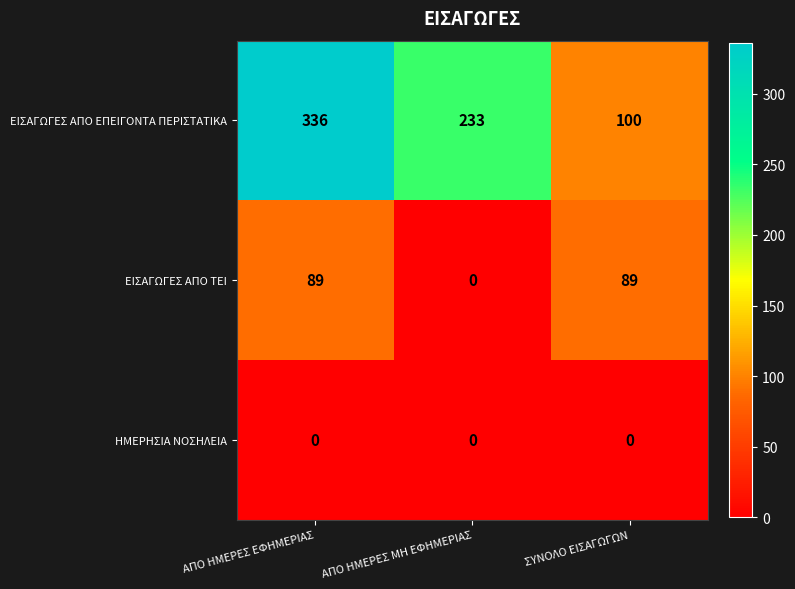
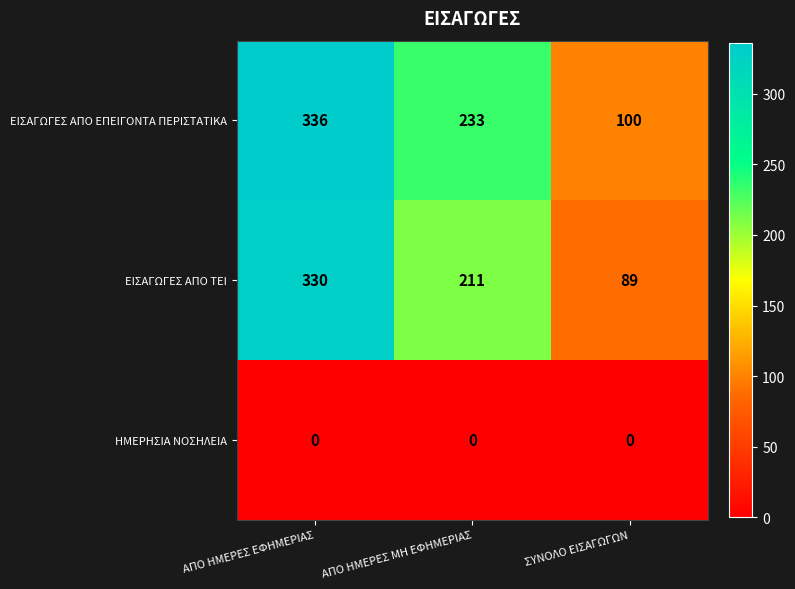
  {
    "ΕΙΣΑΓΩΓΕΣ ΑΠΟ ΕΠΕΙΓΟΝΤΑ ΠΕΡΙΣΤΑΤΙΚΑ": {
      "ΑΠΟ ΗΜΕΡΕΣ ΕΦΗΜΕΡΙΑΣ": 336,
      "ΑΠΟ ΗΜΕΡΕΣ ΜΗ ΕΦΗΜΕΡΙΑΣ": 233,
      "ΣΥΝΟΛΟ ΕΙΣΑΓΩΓΩΝ": 100
    },
    "ΕΙΣΑΓΩΓΕΣ ΑΠΟ ΤΕΙ": {
-     "ΑΠΟ ΗΜΕΡΕΣ ΕΦΗΜΕΡΙΑΣ": 89,
-     "ΑΠΟ ΗΜΕΡΕΣ ΜΗ ΕΦΗΜΕΡΙΑΣ": 0,
+     "ΑΠΟ ΗΜΕΡΕΣ ΕΦΗΜΕΡΙΑΣ": 330,
+     "ΑΠΟ ΗΜΕΡΕΣ ΜΗ ΕΦΗΜΕΡΙΑΣ": 211,
      "ΣΥΝΟΛΟ ΕΙΣΑΓΩΓΩΝ": 89
    },
    "ΗΜΕΡΗΣΙΑ ΝΟΣΗΛΕΙΑ": {
      "ΑΠΟ ΗΜΕΡΕΣ ΕΦΗΜΕΡΙΑΣ": 0,
      "ΑΠΟ ΗΜΕΡΕΣ ΜΗ ΕΦΗΜΕΡΙΑΣ": 0,
      "ΣΥΝΟΛΟ ΕΙΣΑΓΩΓΩΝ": 0
    }
  }
